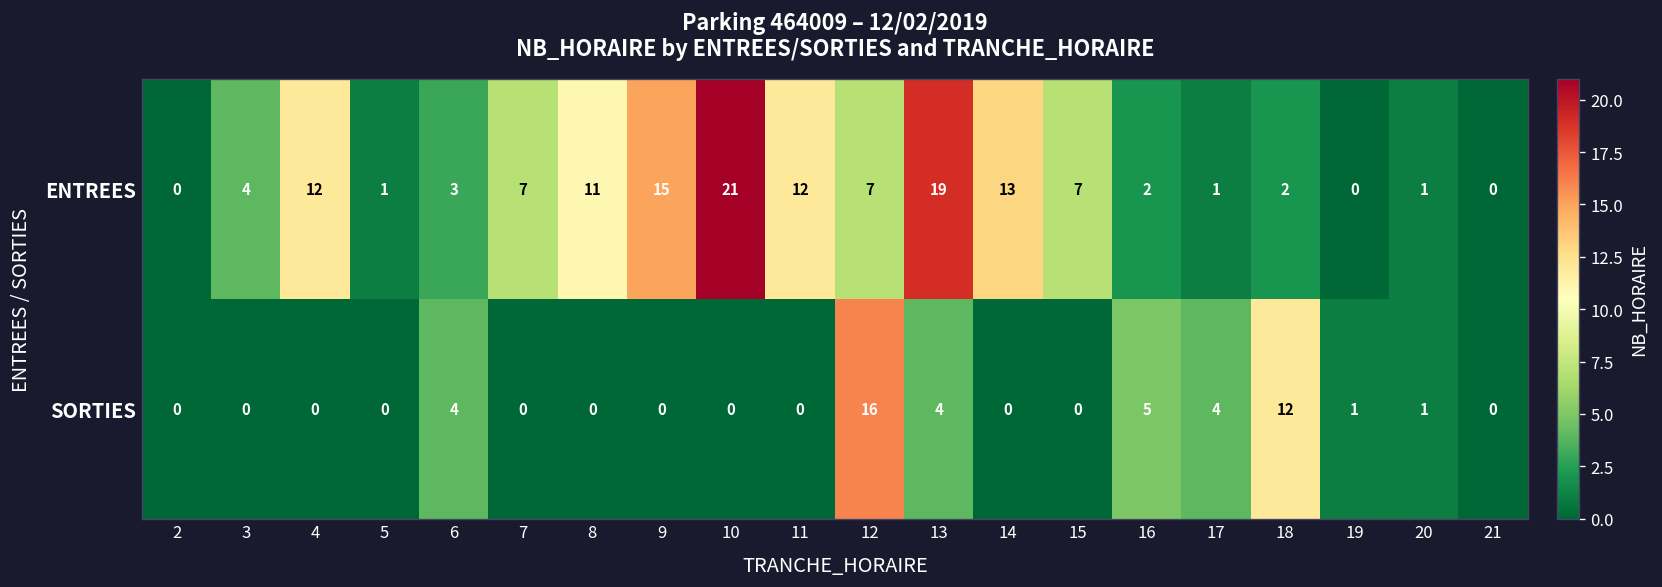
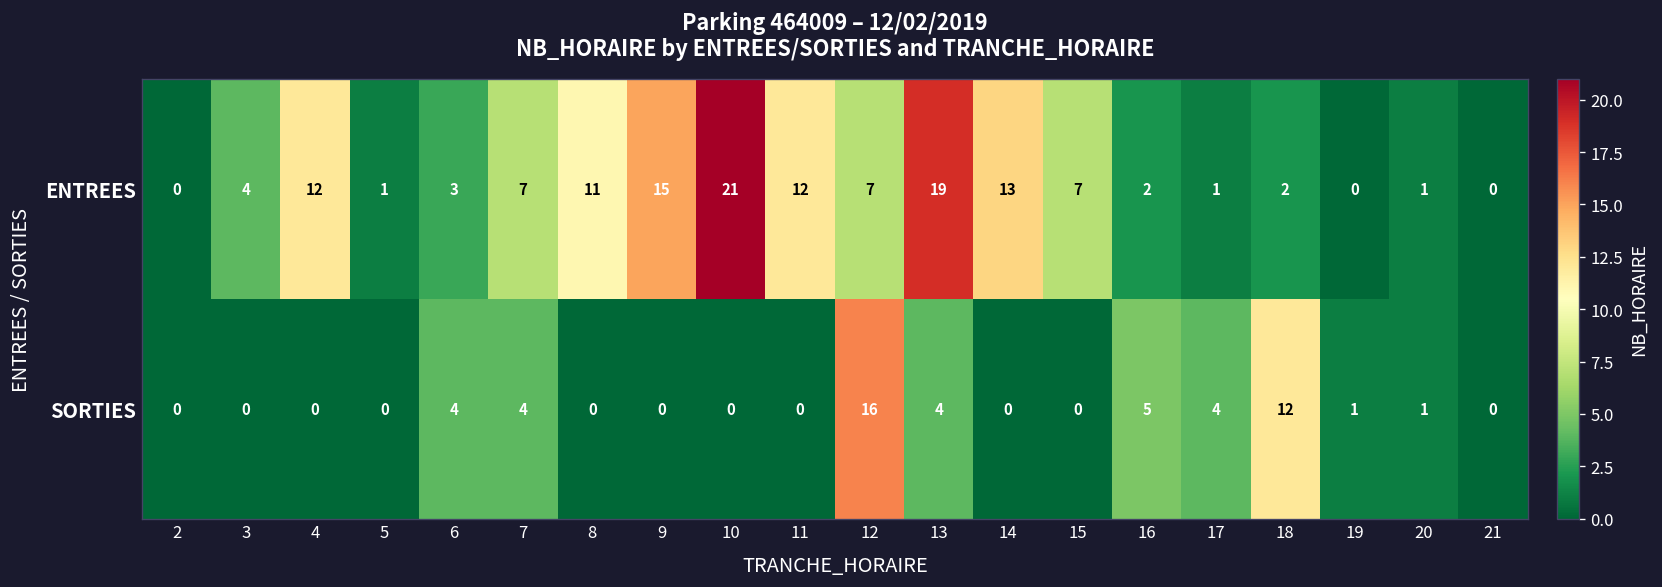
  {
    "ENTREES": {
      "2": 0,
      "3": 4,
      "4": 12,
      "5": 1,
      "6": 3,
      "7": 7,
      "8": 11,
      "9": 15,
      "10": 21,
      "11": 12,
      "12": 7,
      "13": 19,
      "14": 13,
      "15": 7,
      "16": 2,
      "17": 1,
      "18": 2,
      "19": 0,
      "20": 1,
      "21": 0
    },
    "SORTIES": {
      "2": 0,
      "3": 0,
      "4": 0,
      "5": 0,
      "6": 4,
-     "7": 0,
+     "7": 4,
      "8": 0,
      "9": 0,
      "10": 0,
      "11": 0,
      "12": 16,
      "13": 4,
      "14": 0,
      "15": 0,
      "16": 5,
      "17": 4,
      "18": 12,
      "19": 1,
      "20": 1,
      "21": 0
    }
  }
